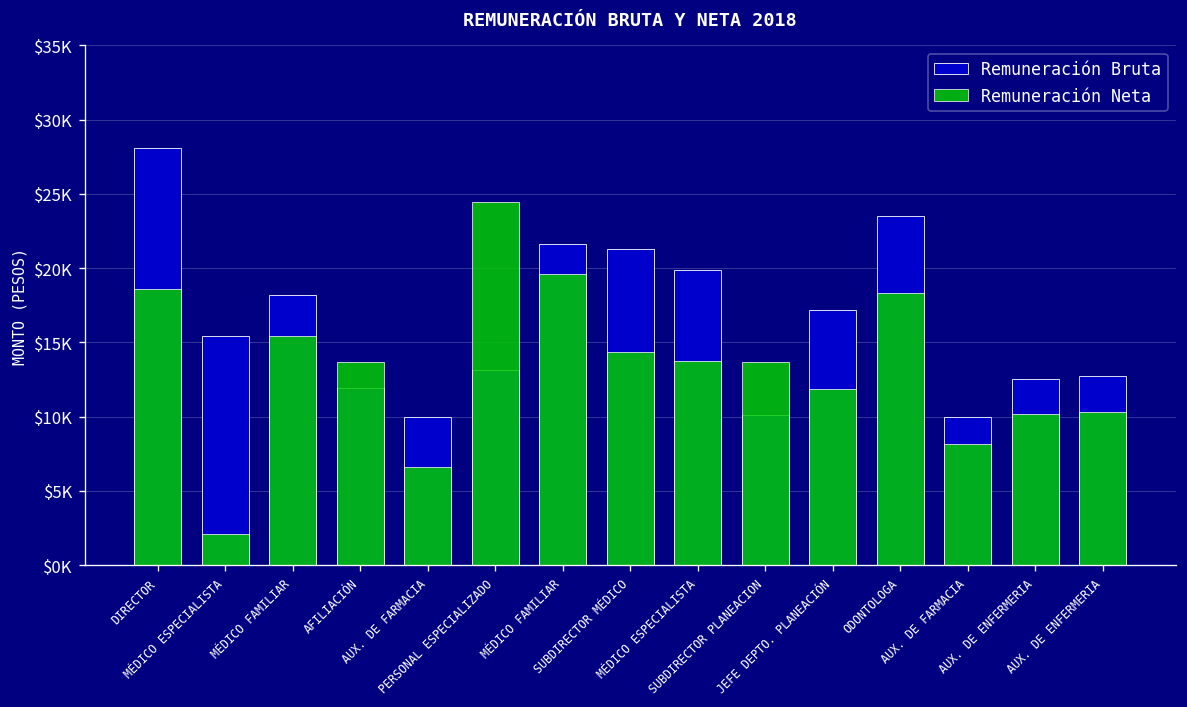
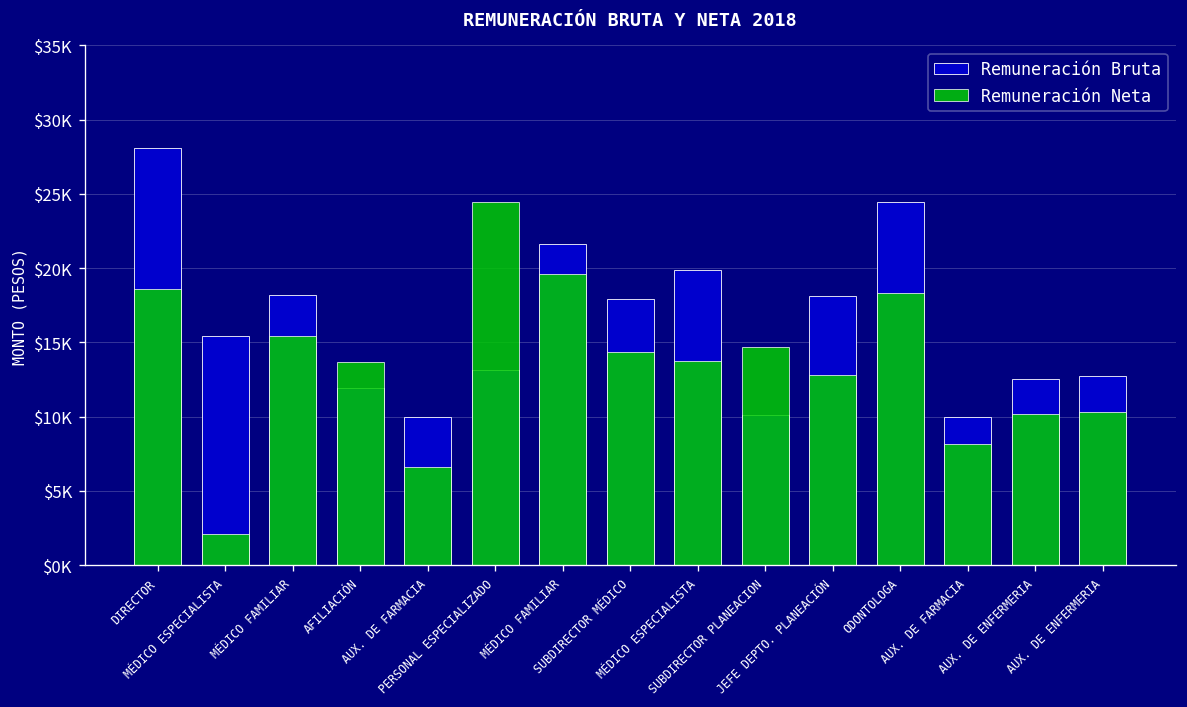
  {
    "Remuneración Bruta": {
      "DIRECTOR": "$28100",
-     "SUBDIRECTOR MÉDICO": "$21300",
-     "JEFE DEPTO. PLANEACIÓN": "$17200",
-     "ODONTOLOGA": "$23500"
+     "SUBDIRECTOR MÉDICO": "$17900",
+     "JEFE DEPTO. PLANEACIÓN": "$18100",
+     "ODONTOLOGA": "$24400"
    },
    "Remuneración Neta": {
      "AFILIACIÓN": "$13700",
      "PERSONAL ESPECIALIZADO": "$24500",
-     "SUBDIRECTOR PLANEACION": "$13700",
-     "JEFE DEPTO. PLANEACIÓN": "$11900"
+     "SUBDIRECTOR PLANEACION": "$14700",
+     "JEFE DEPTO. PLANEACIÓN": "$12800"
    }
  }
